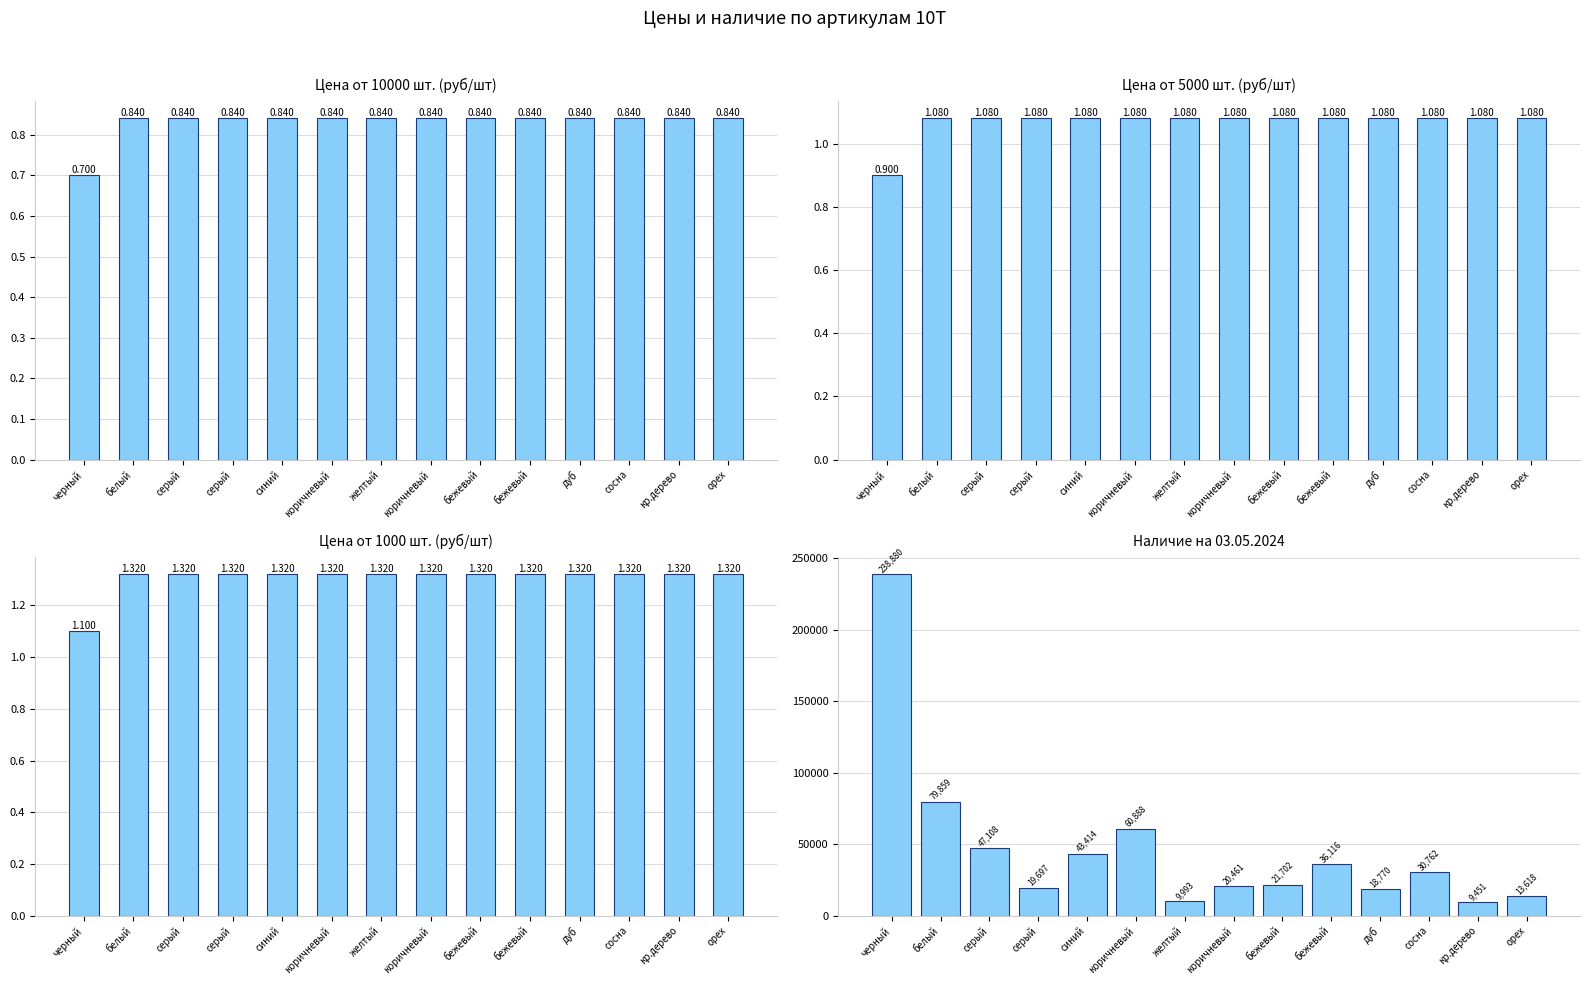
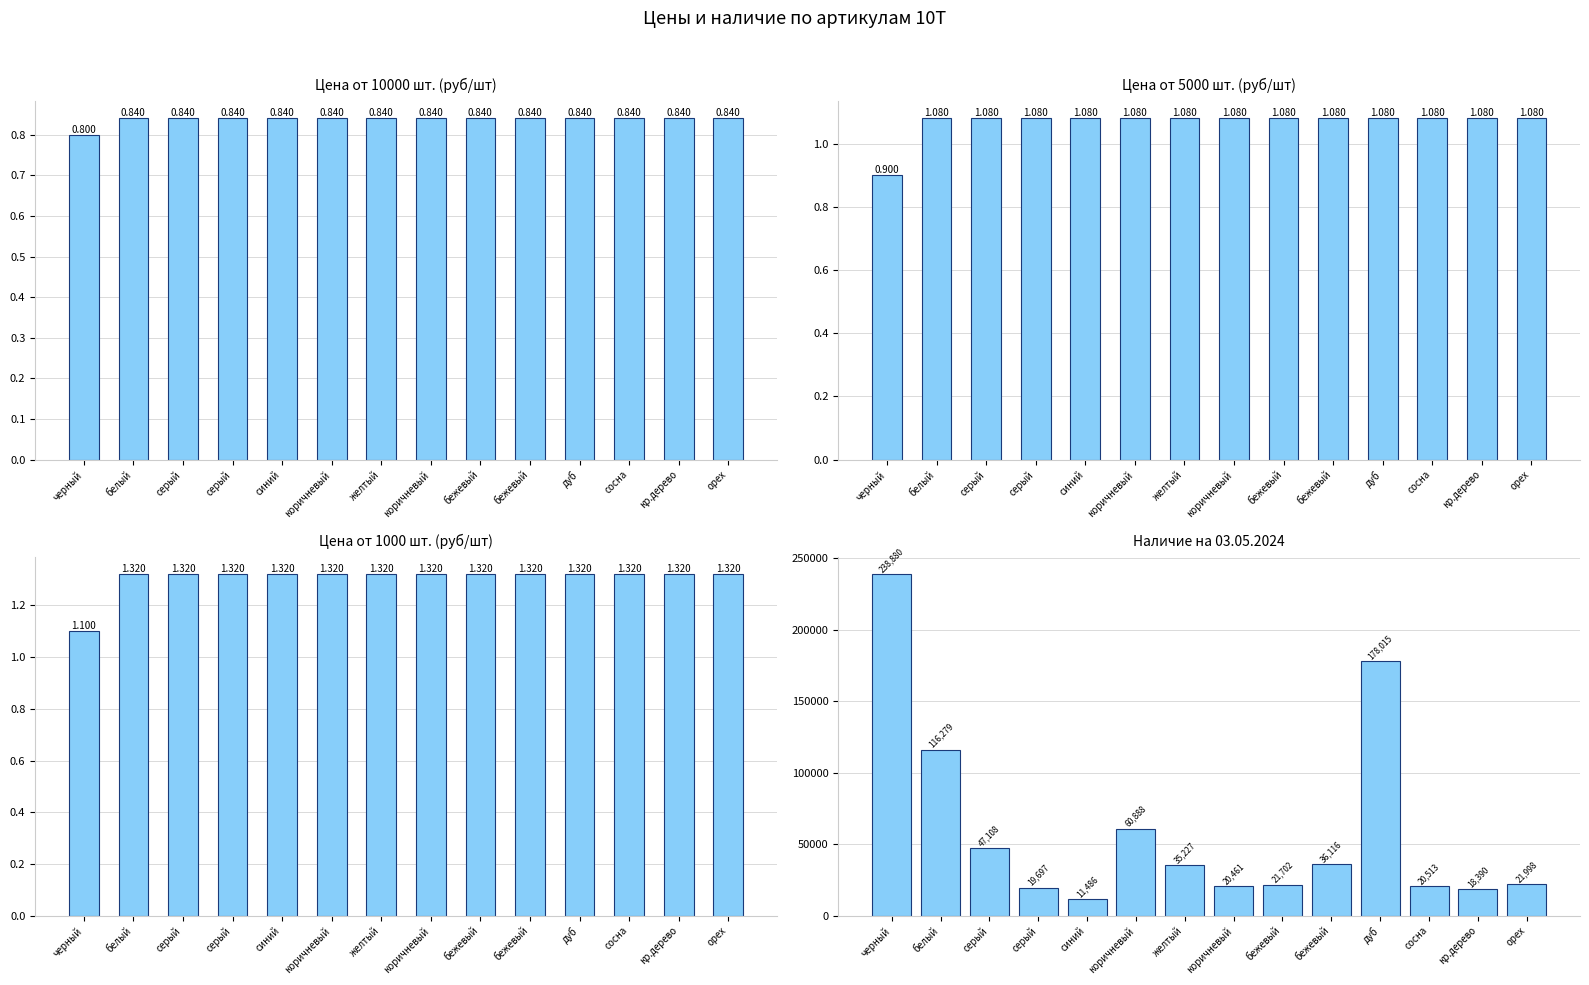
  {
    "Цена от 10000 шт. (руб/шт)": {
-     "черный": "0.700",
+     "черный": "0.800",
      "белый": "0.840",
      "синий": "0.840",
      "желтый": "0.840",
      "дуб": "0.840",
      "сосна": "0.840",
      "кр.дерево": "0.840",
      "орех": "0.840"
    },
    "Цена от 5000 шт. (руб/шт)": {
      "черный": "0.900",
      "белый": "1.080",
      "синий": "1.080",
      "желтый": "1.080",
      "дуб": "1.080",
      "сосна": "1.080",
      "кр.дерево": "1.080",
      "орех": "1.080"
    },
    "Цена от 1000 шт. (руб/шт)": {
      "черный": "1.100",
      "белый": "1.320",
      "синий": "1.320",
      "желтый": "1.320",
      "дуб": "1.320",
      "сосна": "1.320",
      "кр.дерево": "1.320",
      "орех": "1.320"
    },
    "Наличие на 03.05.2024": {
      "черный": "238,880",
-     "белый": "79,859",
-     "синий": "43,414",
-     "желтый": "9,993",
-     "дуб": "18,770",
-     "сосна": "30,762",
-     "кр.дерево": "9,451",
-     "орех": "13,618"
+     "белый": "116,279",
+     "синий": "11,486",
+     "желтый": "35,227",
+     "дуб": "178,015",
+     "сосна": "20,513",
+     "кр.дерево": "18,390",
+     "орех": "21,998"
    }
  }
